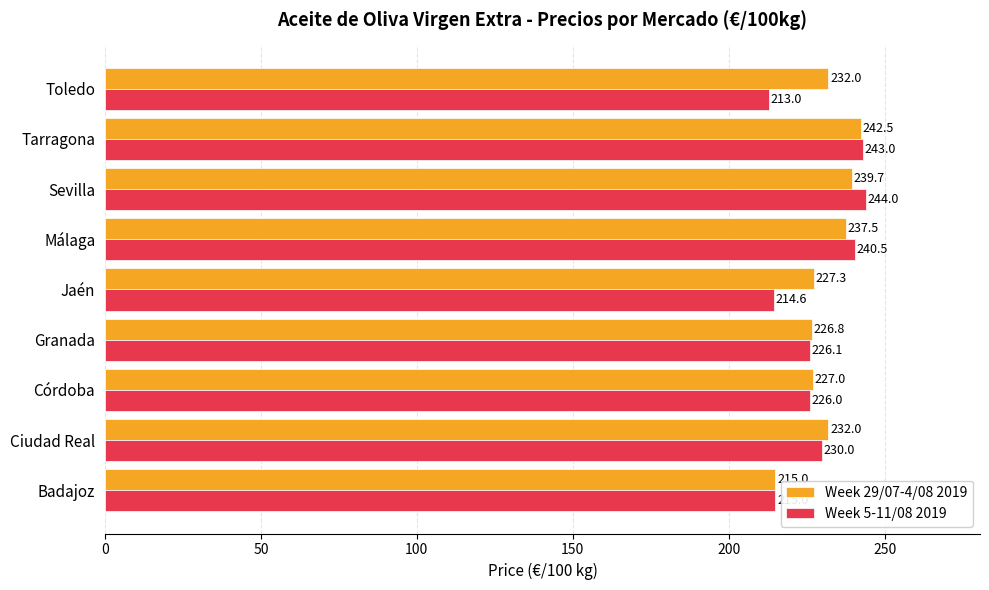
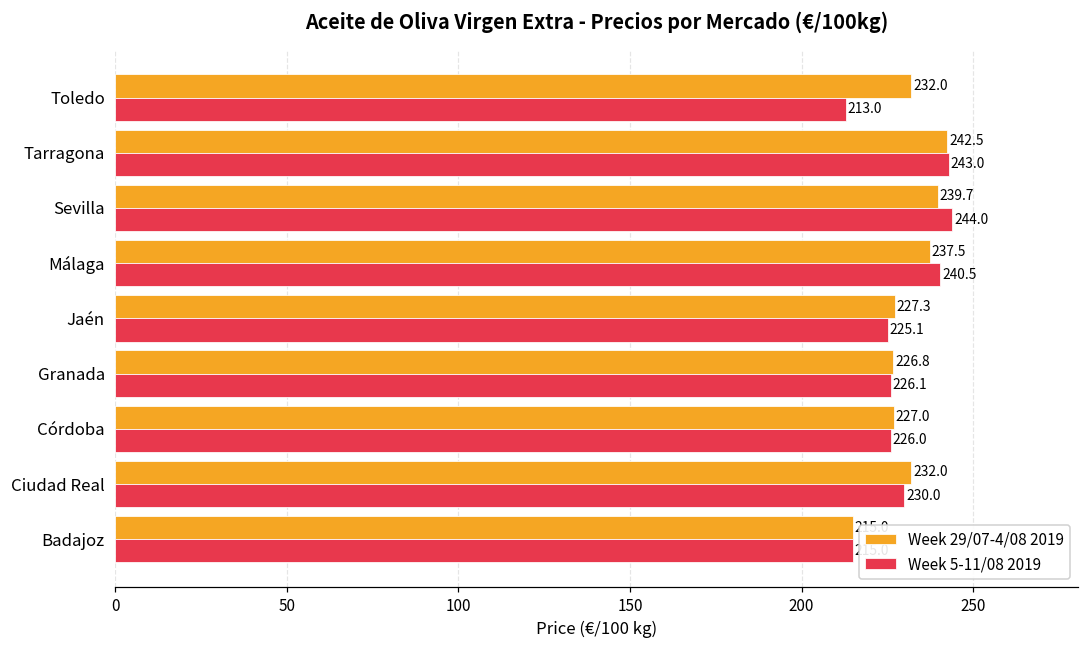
  {
    "Week 29/07-4/08 2019": {
      "Toledo": 232.0,
      "Tarragona": 242.5,
      "Sevilla": 239.7,
      "Málaga": 237.5,
      "Jaén": 227.3,
      "Granada": 226.8,
      "Córdoba": 227.0,
      "Ciudad Real": 232.0
    },
    "Week 5-11/08 2019": {
      "Toledo": 213.0,
      "Tarragona": 243.0,
      "Sevilla": 244.0,
      "Málaga": 240.5,
-     "Jaén": 214.6,
+     "Jaén": 225.1,
      "Granada": 226.1,
      "Córdoba": 226.0,
      "Ciudad Real": 230.0
    }
  }
